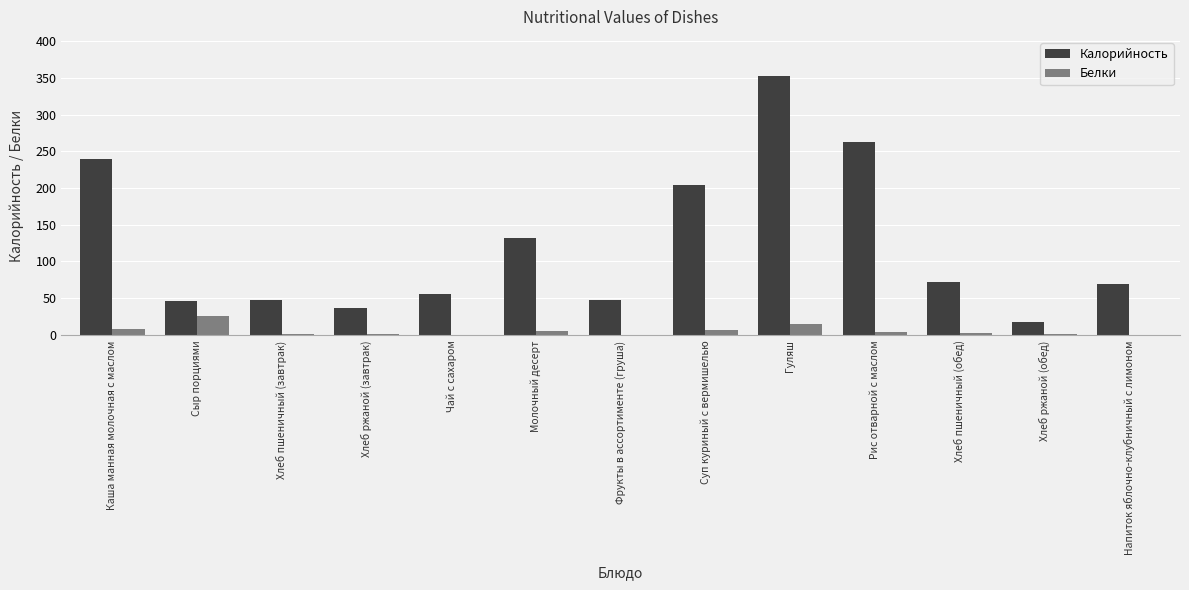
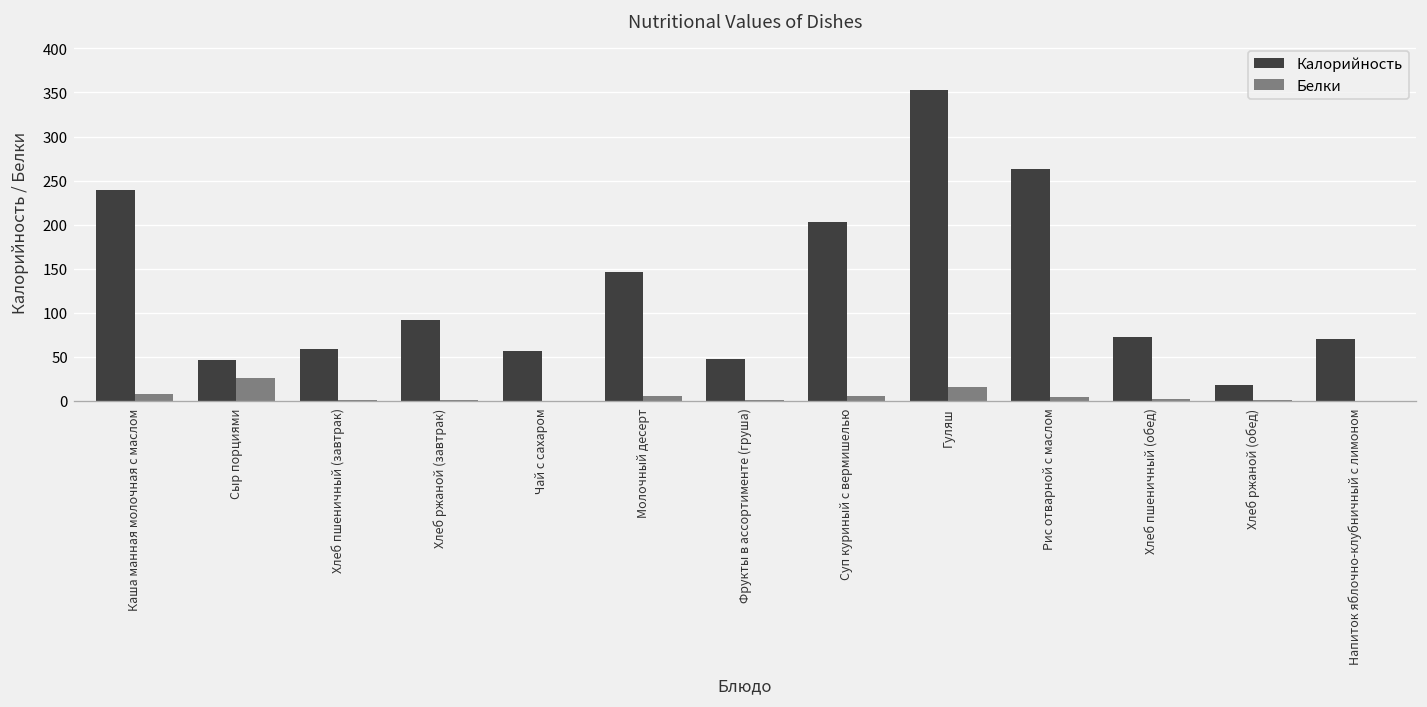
  {
    "Калорийность": {
      "Каша манная молочная с маслом": 240,
      "Сыр порциями": 50,
-     "Хлеб пшеничный (завтрак)": 50,
-     "Хлеб ржаной (завтрак)": 40,
+     "Хлеб пшеничный (завтрак)": 60,
+     "Хлеб ржаной (завтрак)": 90,
      "Чай с сахаром": 60,
-     "Молочный десерт": 130,
+     "Молочный десерт": 150,
      "Фрукты в ассортименте (груша)": 50,
      "Суп куриный с вермишелью": 200,
      "Гуляш": 350,
      "Рис отварной с маслом": 260,
      "Хлеб пшеничный (обед)": 70,
      "Хлеб ржаной (обед)": 20,
      "Напиток яблочно-клубничный с лимоном": 70
    },
    "Белки": {
      "Каша манная молочная с маслом": 10,
      "Сыр порциями": 30,
      "Молочный десерт": 10,
      "Суп куриный с вермишелью": 10,
      "Гуляш": 20,
      "Рис отварной с маслом": 0
    }
  }
